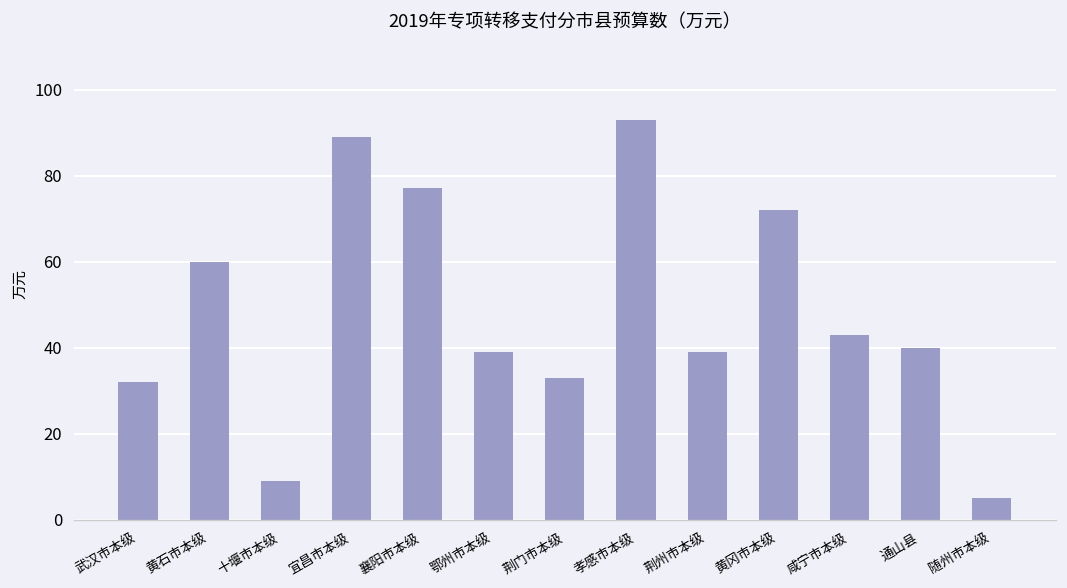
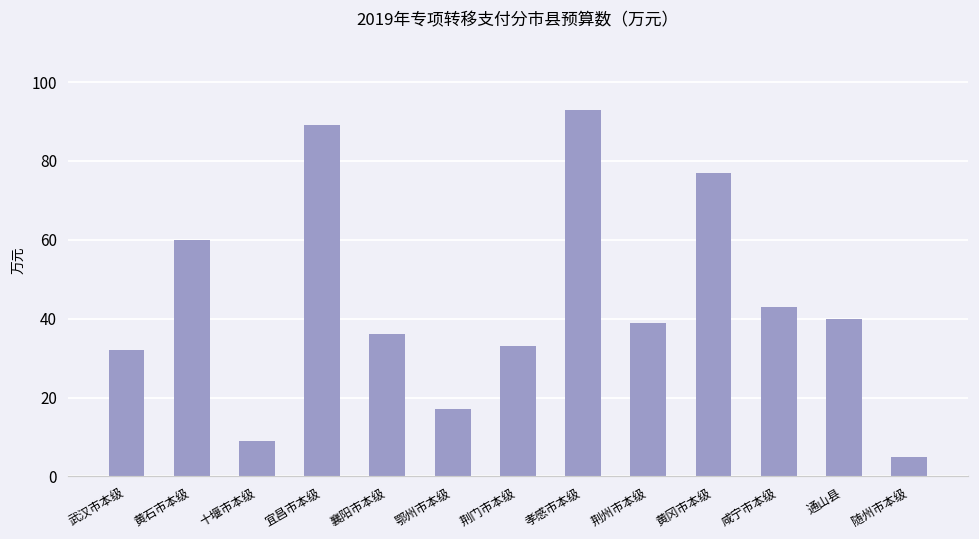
  {
    "武汉市本级": 32,
    "黄石市本级": 60,
    "十堰市本级": 9,
    "宜昌市本级": 89,
-   "襄阳市本级": 77,
-   "鄂州市本级": 39,
+   "襄阳市本级": 36,
+   "鄂州市本级": 17,
    "荆门市本级": 33,
    "孝感市本级": 93,
    "荆州市本级": 39,
-   "黄冈市本级": 72,
+   "黄冈市本级": 77,
    "咸宁市本级": 43,
    "通山县": 40,
    "随州市本级": 5
  }
